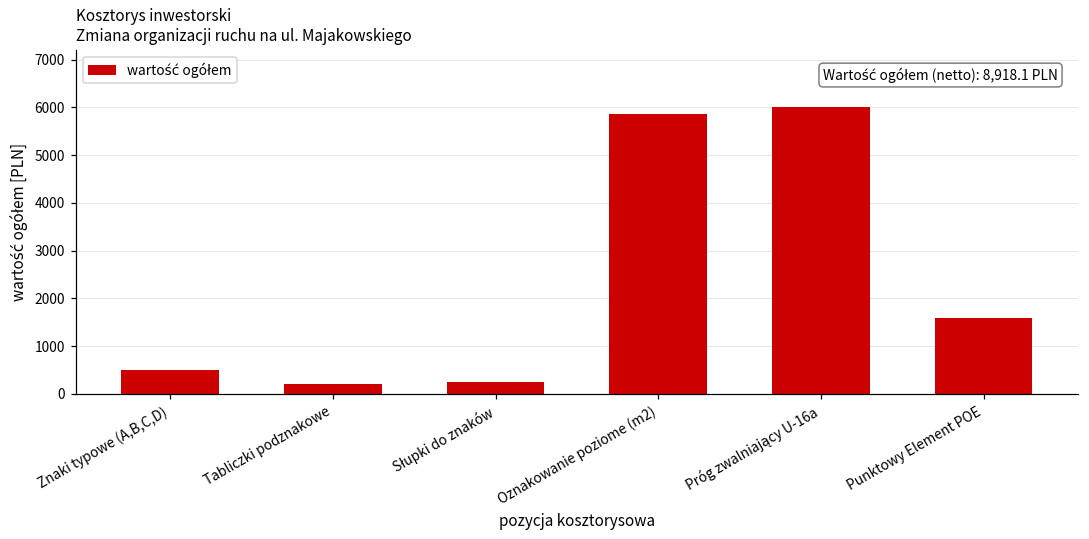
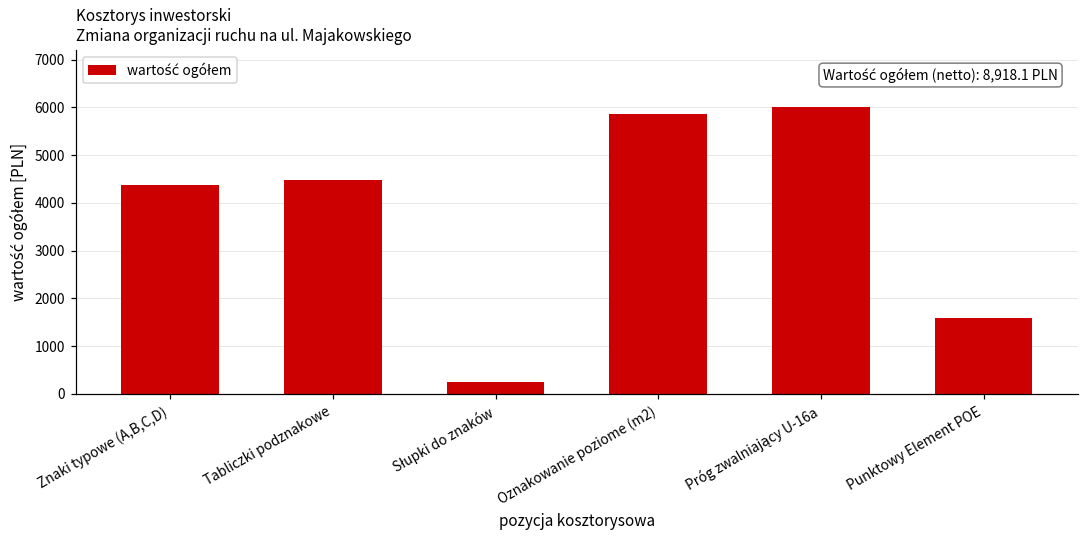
  {
-   "Znaki typowe (A,B,C,D)": 500,
-   "Tabliczki podznakowe": 200,
+   "Znaki typowe (A,B,C,D)": 4400,
+   "Tabliczki podznakowe": 4500,
    "Słupki do znaków": 300,
    "Oznakowanie poziome (m2)": 5900,
    "Punktowy Element POE": 1600
  }
